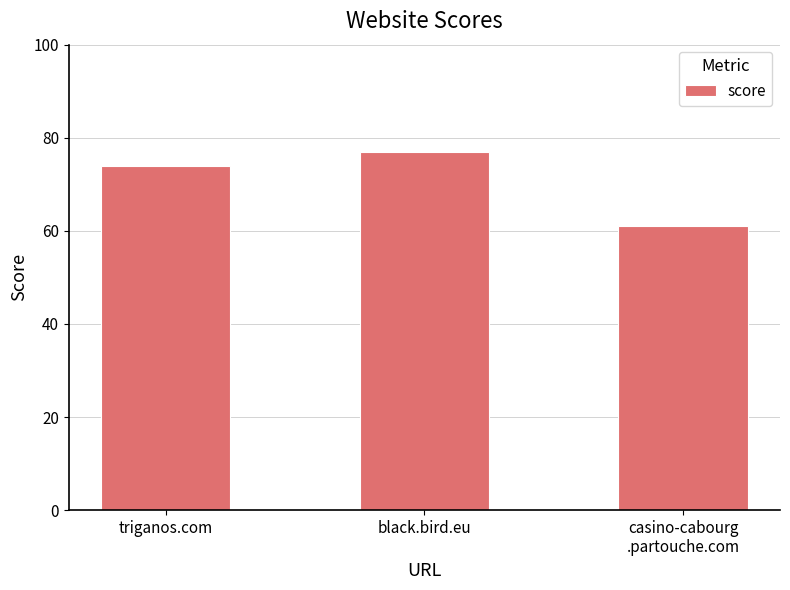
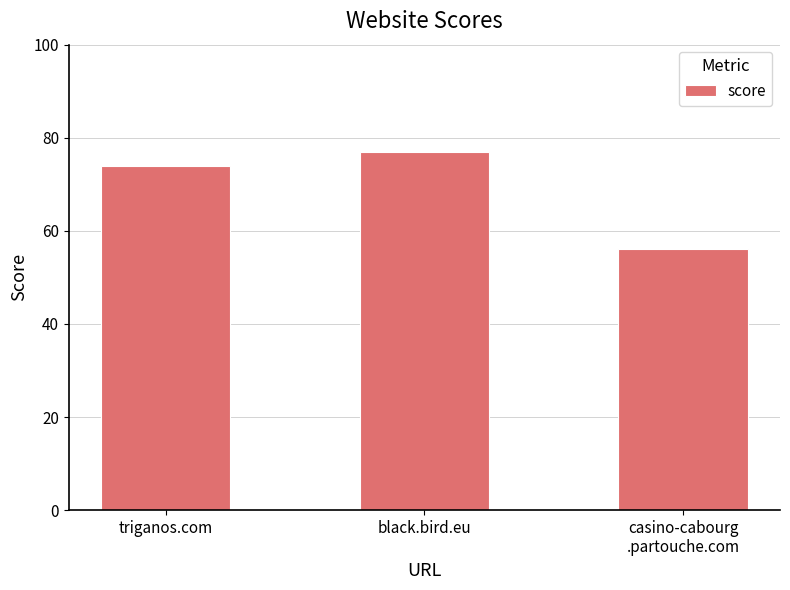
  {
    "triganos.com": 74,
    "black.bird.eu": 77,
-   "casino-cabourg .partouche.com": 61
+   "casino-cabourg .partouche.com": 56
  }
